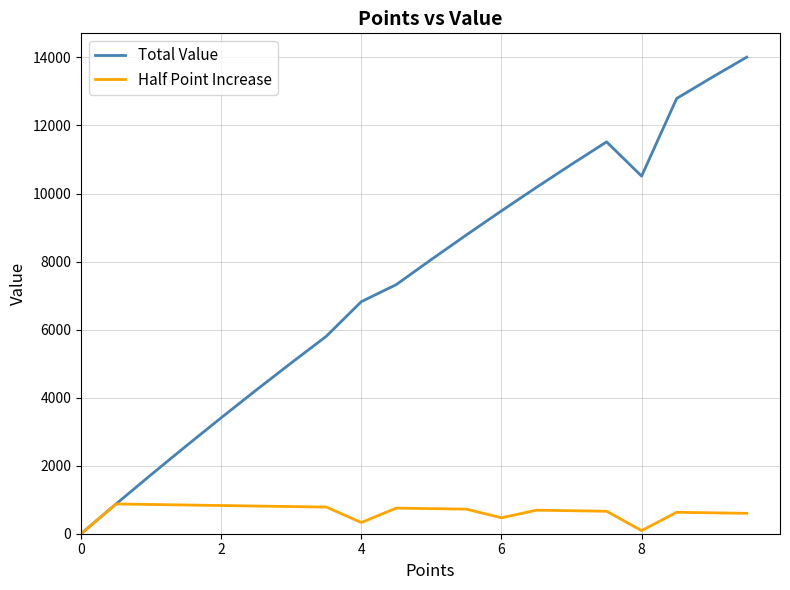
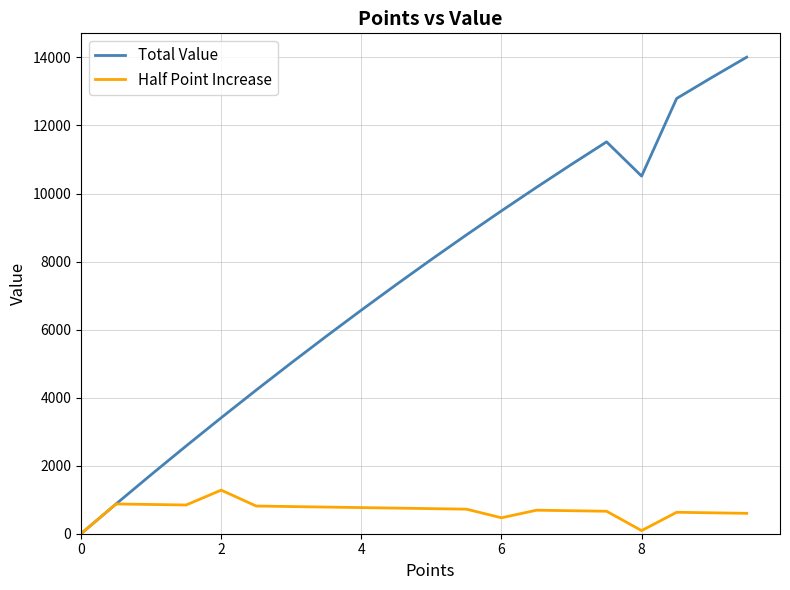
  {
    "Total Value": {
      "2": 3400,
-     "4": 6800,
+     "4": 6600,
      "6": 9500,
      "8": 10500
    },
    "Half Point Increase": {
-     "2": 800,
-     "4": 300,
+     "2": 1300,
+     "4": 800,
      "6": 500,
      "8": 100
    }
  }
